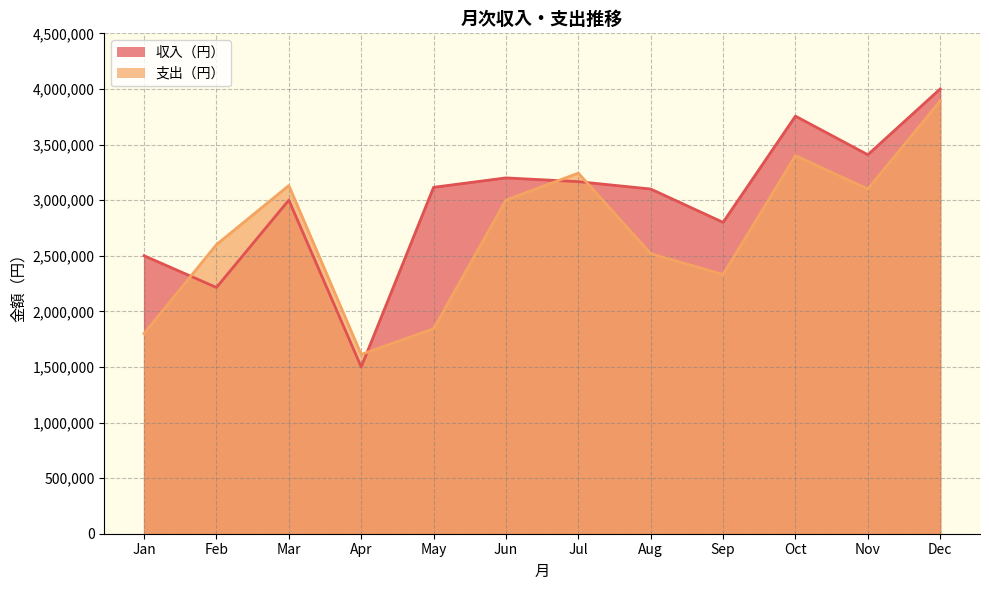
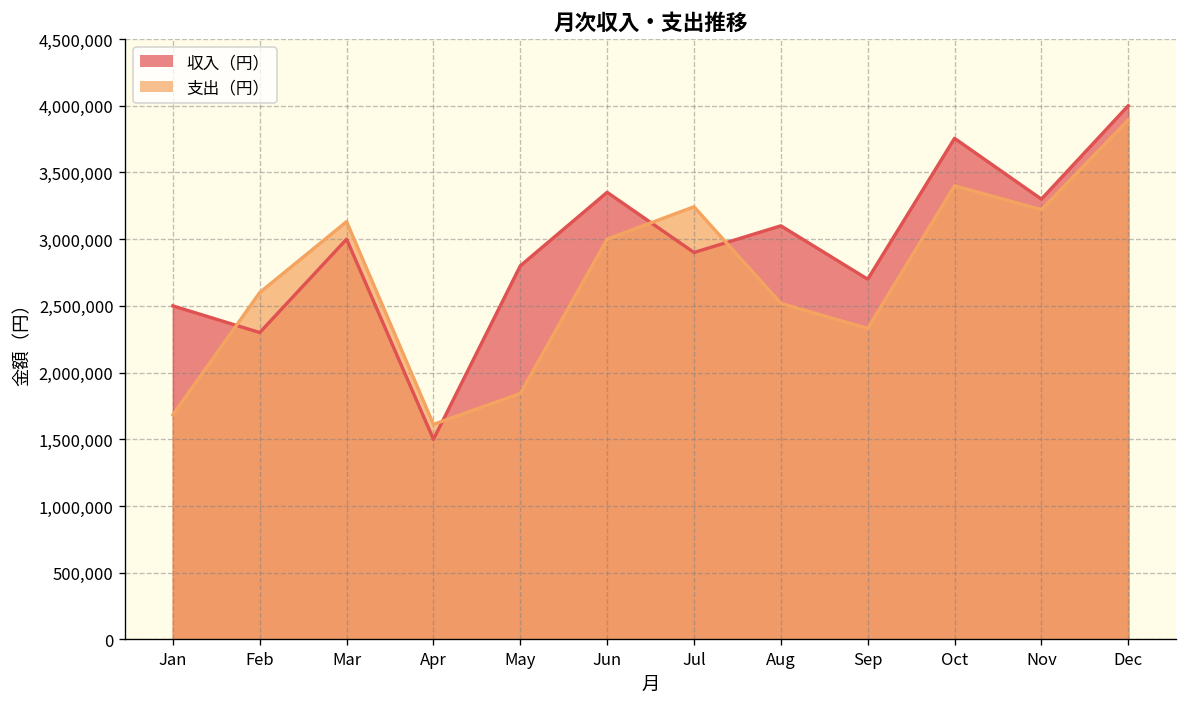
  {
    "収入（円）": {
      "Jan": "2,500,000",
-     "Feb": "2,210,000",
+     "Feb": "2,300,000",
      "Mar": "3,000,000",
      "Apr": "1,500,000",
-     "May": "3,120,000",
-     "Jun": "3,200,000",
-     "Jul": "3,170,000",
+     "May": "2,800,000",
+     "Jun": "3,350,000",
+     "Jul": "2,900,000",
      "Aug": "3,100,000",
-     "Sep": "2,800,000",
+     "Sep": "2,700,000",
      "Oct": "3,760,000",
-     "Nov": "3,410,000",
+     "Nov": "3,300,000",
      "Dec": "4,000,000"
    },
    "支出（円）": {
-     "Jan": "1,800,000",
+     "Jan": "1,680,000",
      "Feb": "2,600,000",
      "Mar": "3,130,000",
      "Apr": "1,610,000",
      "May": "1,840,000",
      "Jun": "3,000,000",
      "Jul": "3,240,000",
      "Aug": "2,520,000",
      "Sep": "2,330,000",
      "Oct": "3,400,000",
-     "Nov": "3,100,000",
+     "Nov": "3,220,000",
      "Dec": "3,890,000"
    }
  }
